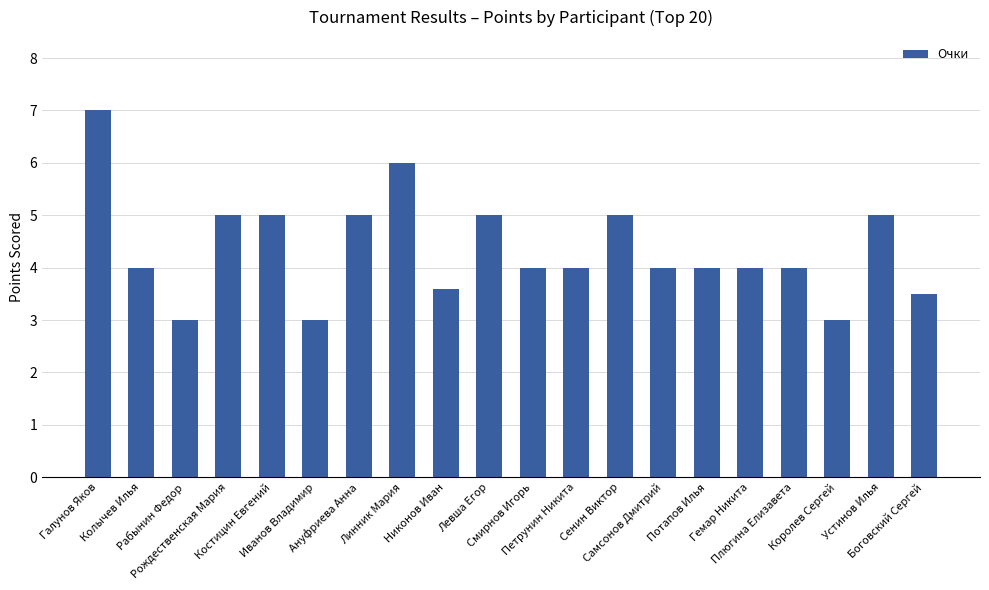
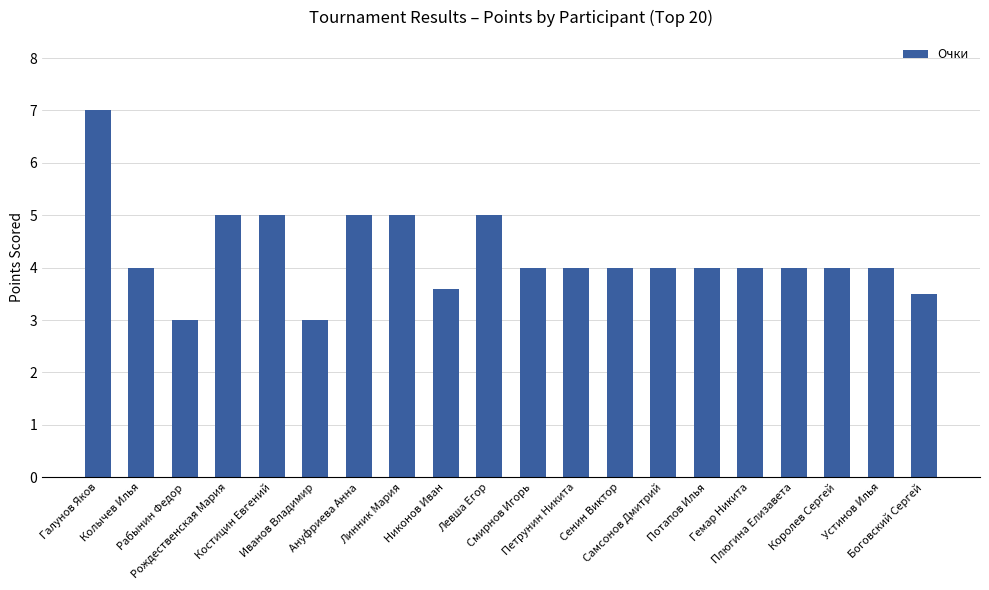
  {
    "Галунов Яков": 7,
    "Колычев Илья": 4,
    "Рабынин Федор": 3,
    "Рождественская Мария": 5,
    "Костицин Евгений": 5,
    "Иванов Владимир": 3,
    "Ануфриева Анна": 5,
-   "Линник Мария": 6,
+   "Линник Мария": 5,
    "Никонов Иван": 3.6,
    "Левша Егор": 5,
    "Смирнов Игорь": 4,
    "Петрунин Никита": 4,
-   "Сенин Виктор": 5,
+   "Сенин Виктор": 4,
    "Самсонов Дмитрий": 4,
    "Потапов Илья": 4,
    "Гемар Никита": 4,
    "Плюгина Елизавета": 4,
-   "Королев Сергей": 3,
-   "Устинов Илья": 5,
+   "Королев Сергей": 4,
+   "Устинов Илья": 4,
    "Боговский Сергей": 3.5
  }
